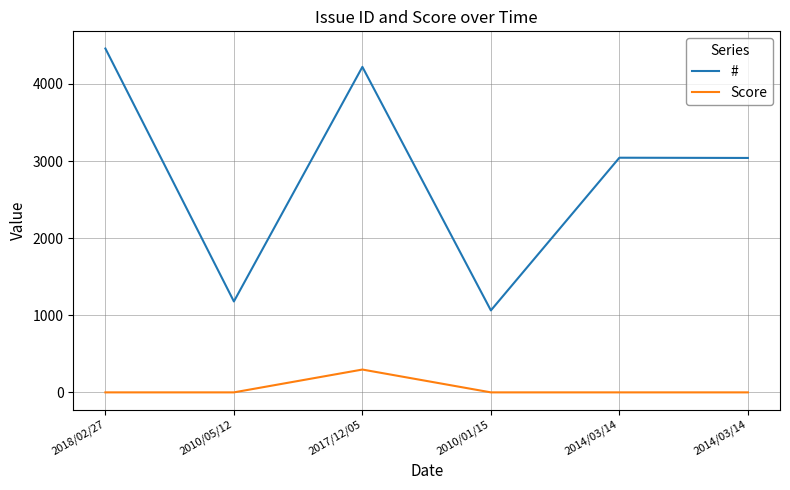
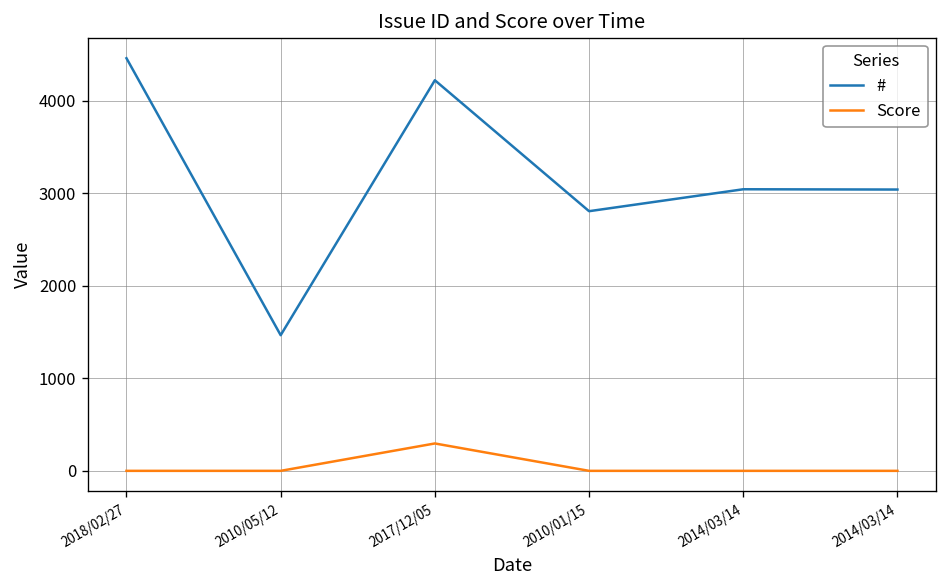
  {
    "#": {
      "2018/02/27": 4500,
-     "2010/05/12": 1200,
+     "2010/05/12": 1500,
      "2017/12/05": 4200,
-     "2010/01/15": 1100
+     "2010/01/15": 2800
    },
    "Score": {
      "2018/02/27": 0,
      "2010/05/12": 0,
      "2017/12/05": 300,
      "2010/01/15": 0
    }
  }
